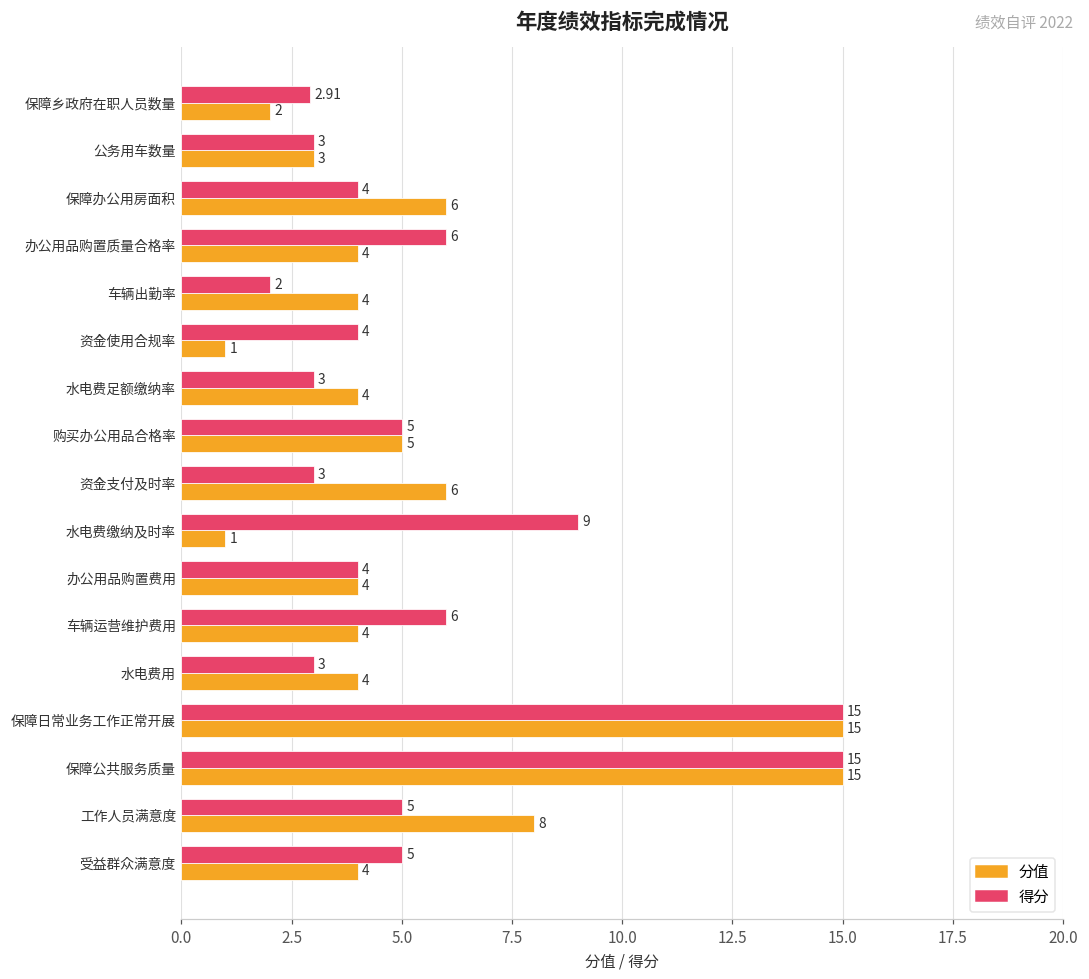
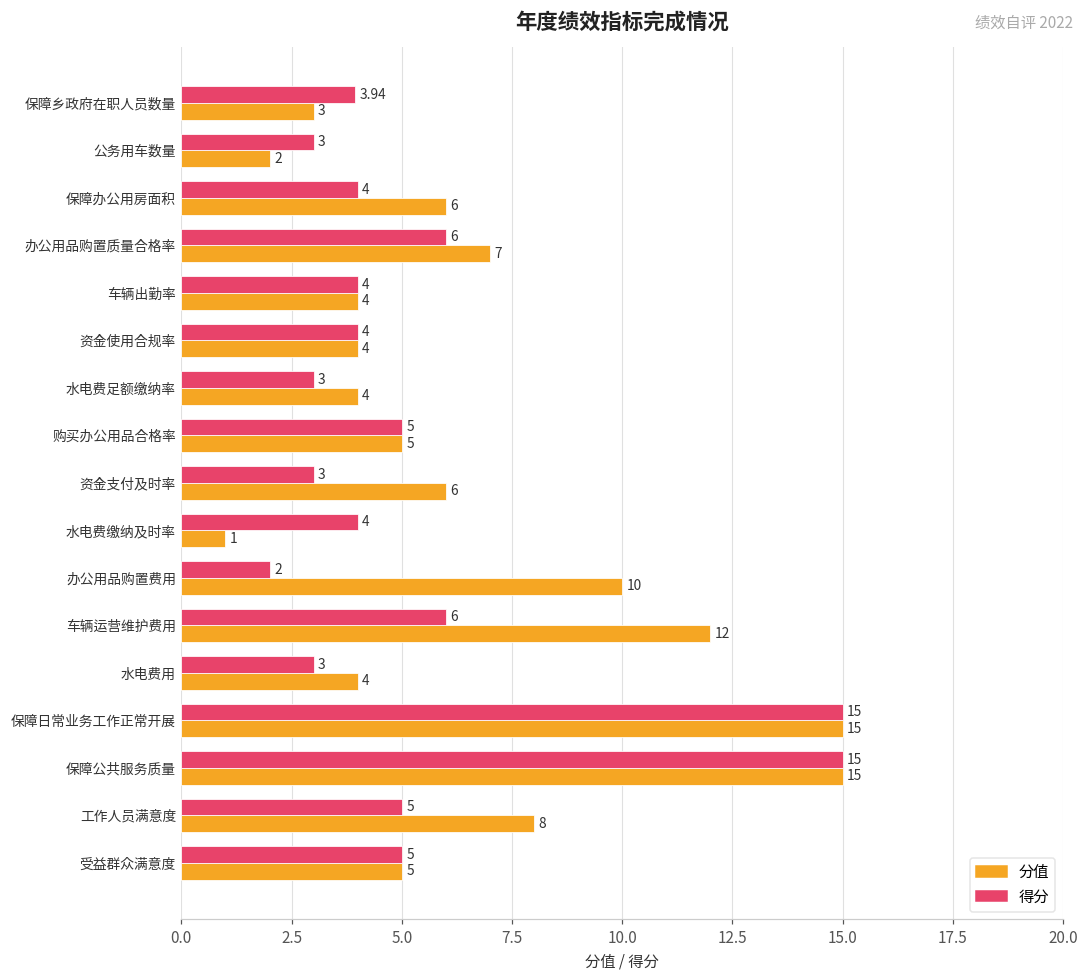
  {
    "分值": {
-     "保障乡政府在职人员数量": 2,
-     "公务用车数量": 3,
+     "保障乡政府在职人员数量": 3,
+     "公务用车数量": 2,
      "保障办公用房面积": 6,
-     "办公用品购置质量合格率": 4,
+     "办公用品购置质量合格率": 7,
      "车辆出勤率": 4,
-     "资金使用合规率": 1,
+     "资金使用合规率": 4,
      "水电费足额缴纳率": 4,
      "购买办公用品合格率": 5,
      "资金支付及时率": 6,
      "水电费缴纳及时率": 1,
-     "办公用品购置费用": 4,
-     "车辆运营维护费用": 4,
+     "办公用品购置费用": 10,
+     "车辆运营维护费用": 12,
      "水电费用": 4,
      "保障日常业务工作正常开展": 15,
      "保障公共服务质量": 15,
      "工作人员满意度": 8,
-     "受益群众满意度": 4
+     "受益群众满意度": 5
    },
    "得分": {
-     "保障乡政府在职人员数量": 2.91,
+     "保障乡政府在职人员数量": 3.94,
      "公务用车数量": 3,
      "保障办公用房面积": 4,
      "办公用品购置质量合格率": 6,
-     "车辆出勤率": 2,
+     "车辆出勤率": 4,
      "资金使用合规率": 4,
      "水电费足额缴纳率": 3,
      "购买办公用品合格率": 5,
      "资金支付及时率": 3,
-     "水电费缴纳及时率": 9,
-     "办公用品购置费用": 4,
+     "水电费缴纳及时率": 4,
+     "办公用品购置费用": 2,
      "车辆运营维护费用": 6,
      "水电费用": 3,
      "保障日常业务工作正常开展": 15,
      "保障公共服务质量": 15,
      "工作人员满意度": 5,
      "受益群众满意度": 5
    }
  }
